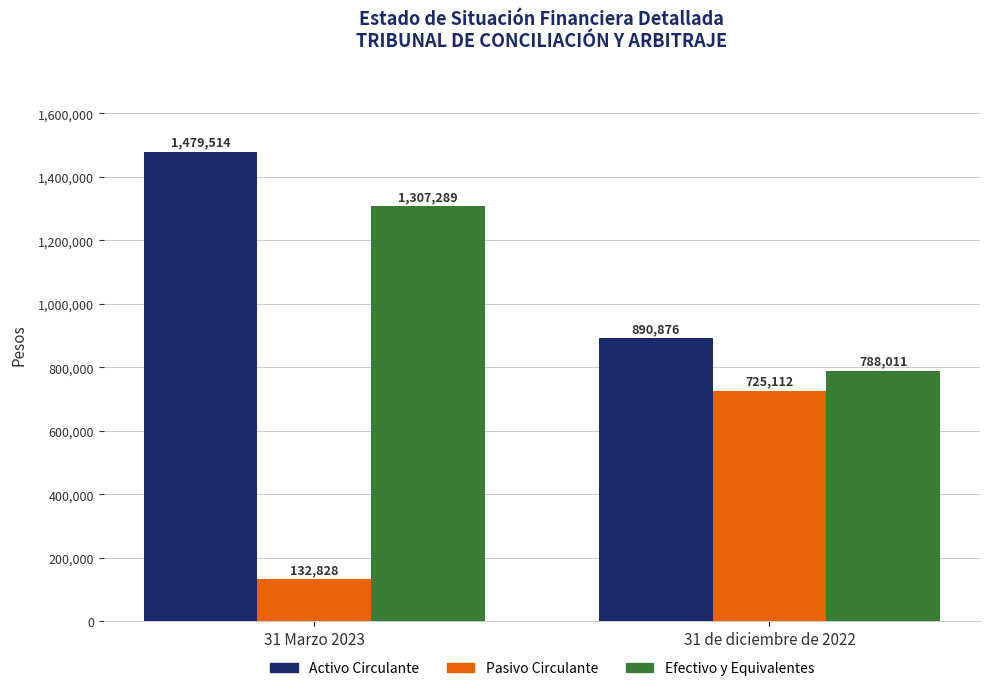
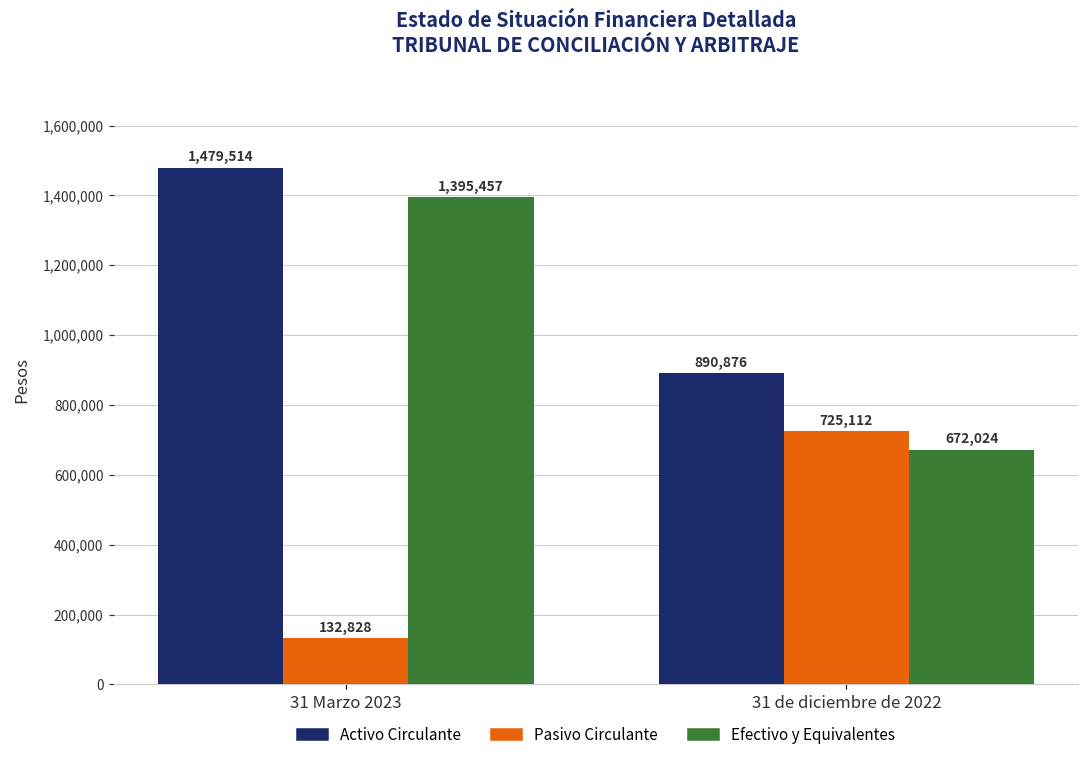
  {
    "Activo Circulante": {
      "31 Marzo 2023": "1,479,514",
      "31 de diciembre de 2022": "890,876"
    },
    "Pasivo Circulante": {
      "31 Marzo 2023": "132,828",
      "31 de diciembre de 2022": "725,112"
    },
    "Efectivo y Equivalentes": {
-     "31 Marzo 2023": "1,307,289",
-     "31 de diciembre de 2022": "788,011"
+     "31 Marzo 2023": "1,395,457",
+     "31 de diciembre de 2022": "672,024"
    }
  }
